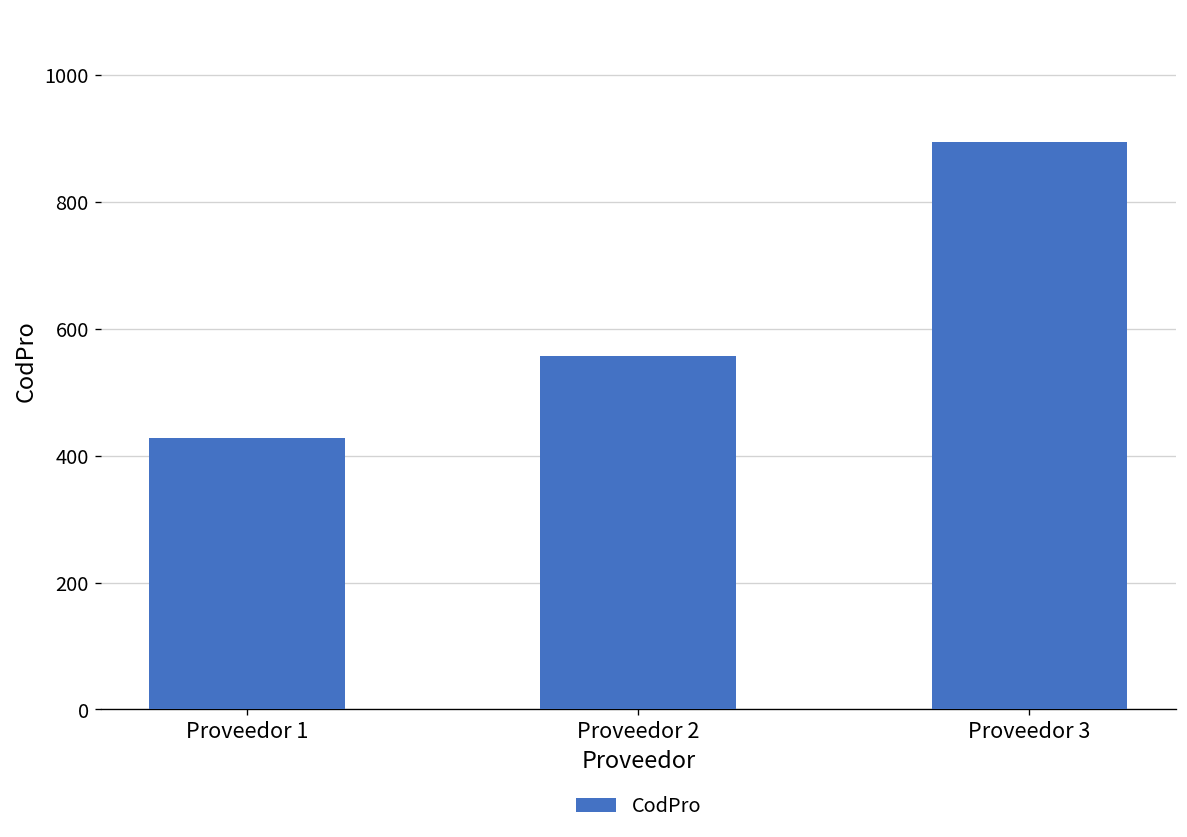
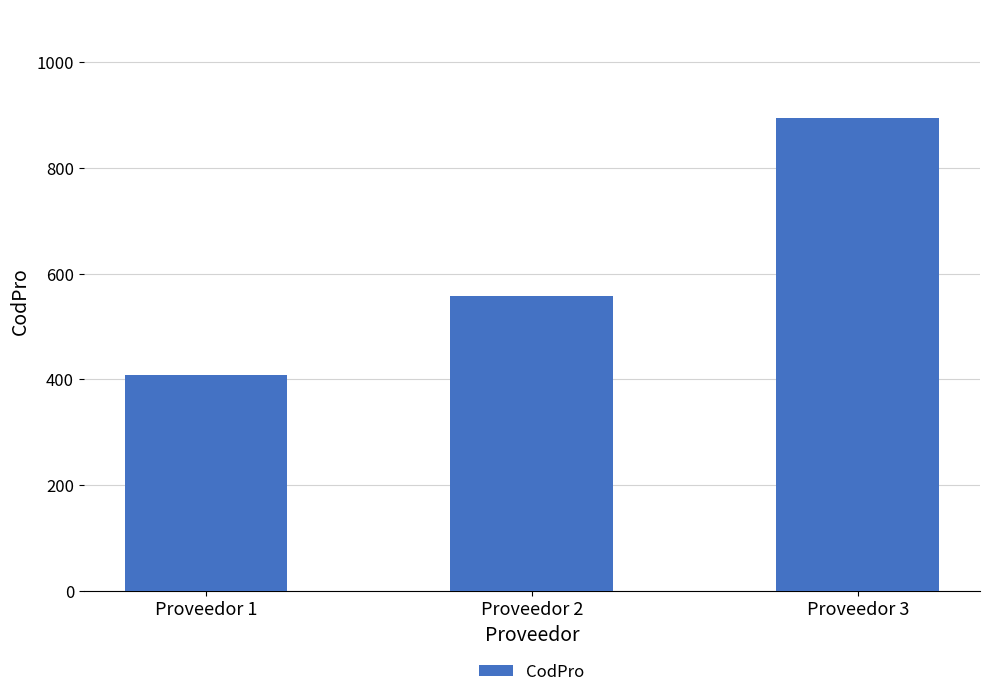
  {
-   "Proveedor 1": 430,
+   "Proveedor 1": 410,
    "Proveedor 2": 560,
    "Proveedor 3": 900
  }
